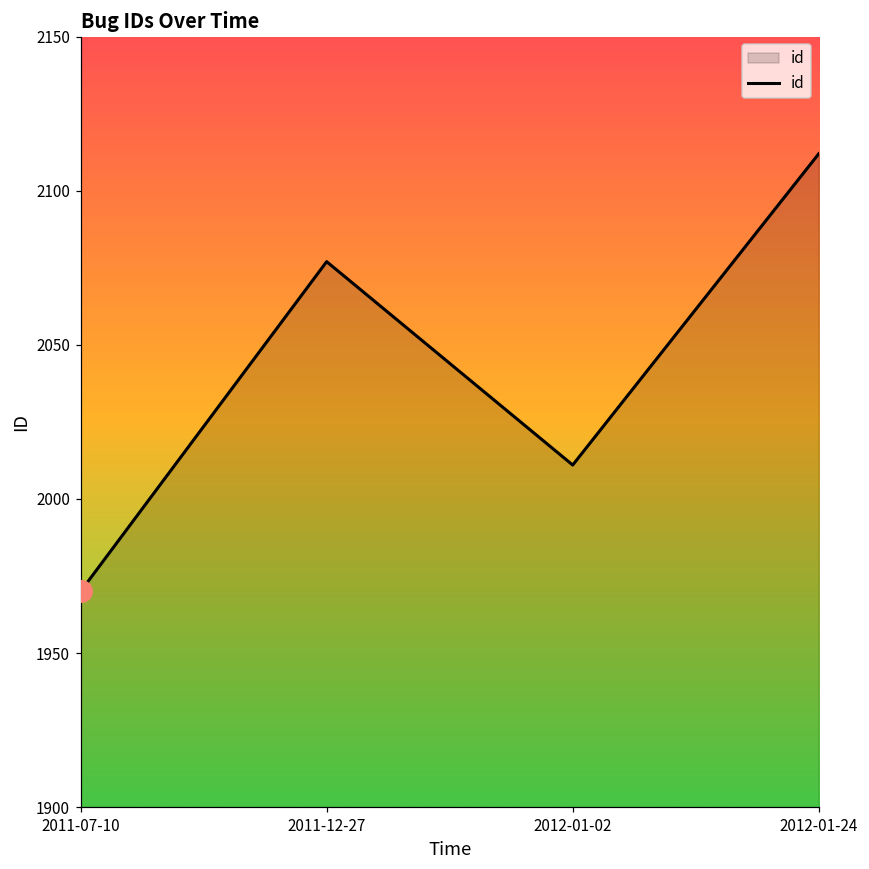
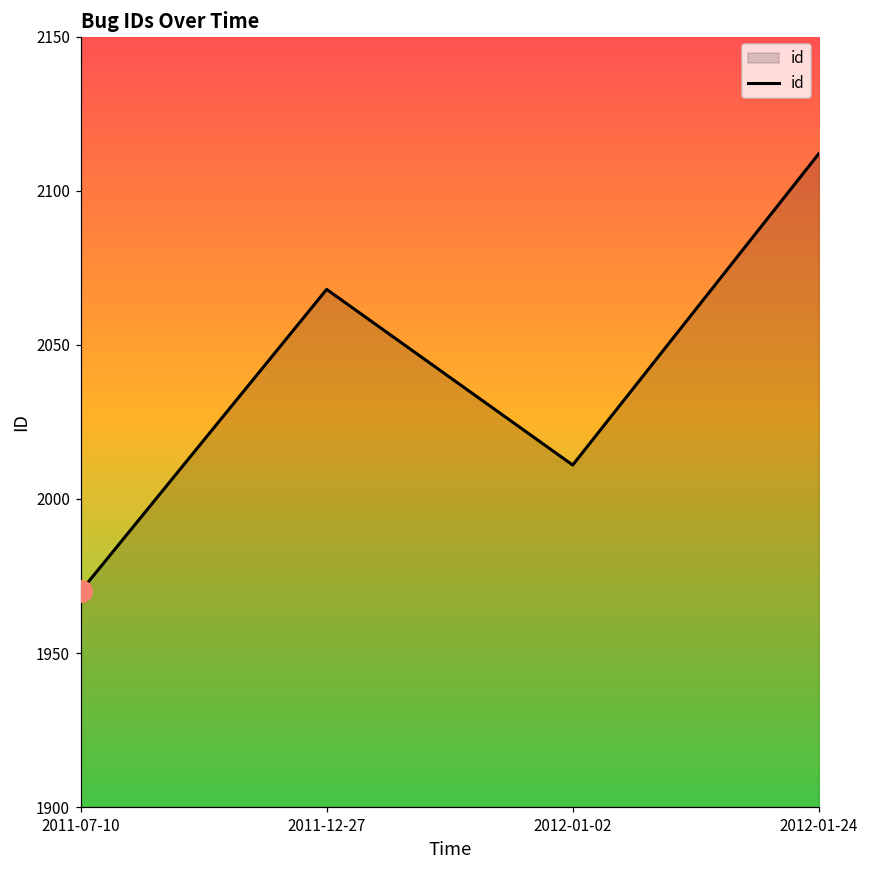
  {
    "id": {
-     "2011-12-27": 2077,
+     "2011-12-27": 2068,
      "2012-01-02": 2011,
      "2012-01-24": 2112
    }
  }
